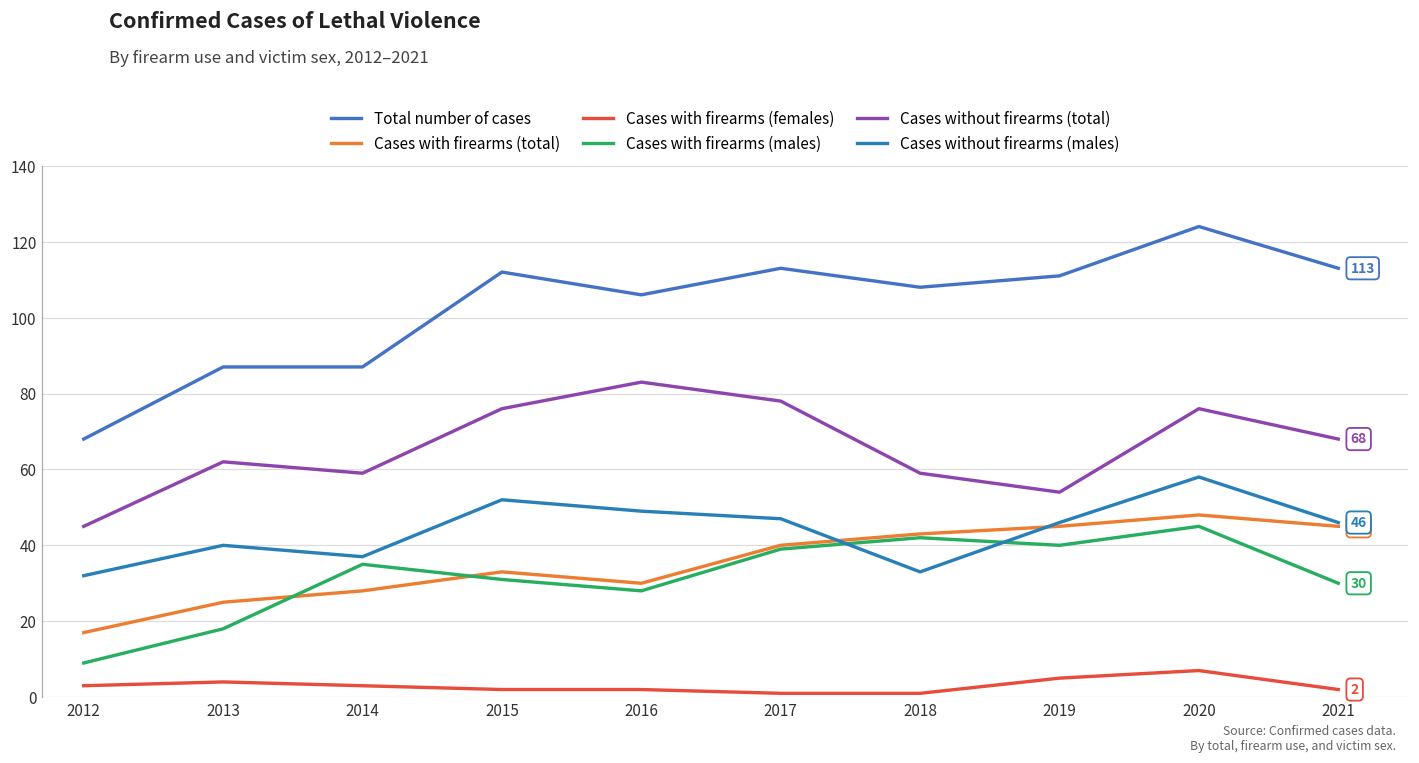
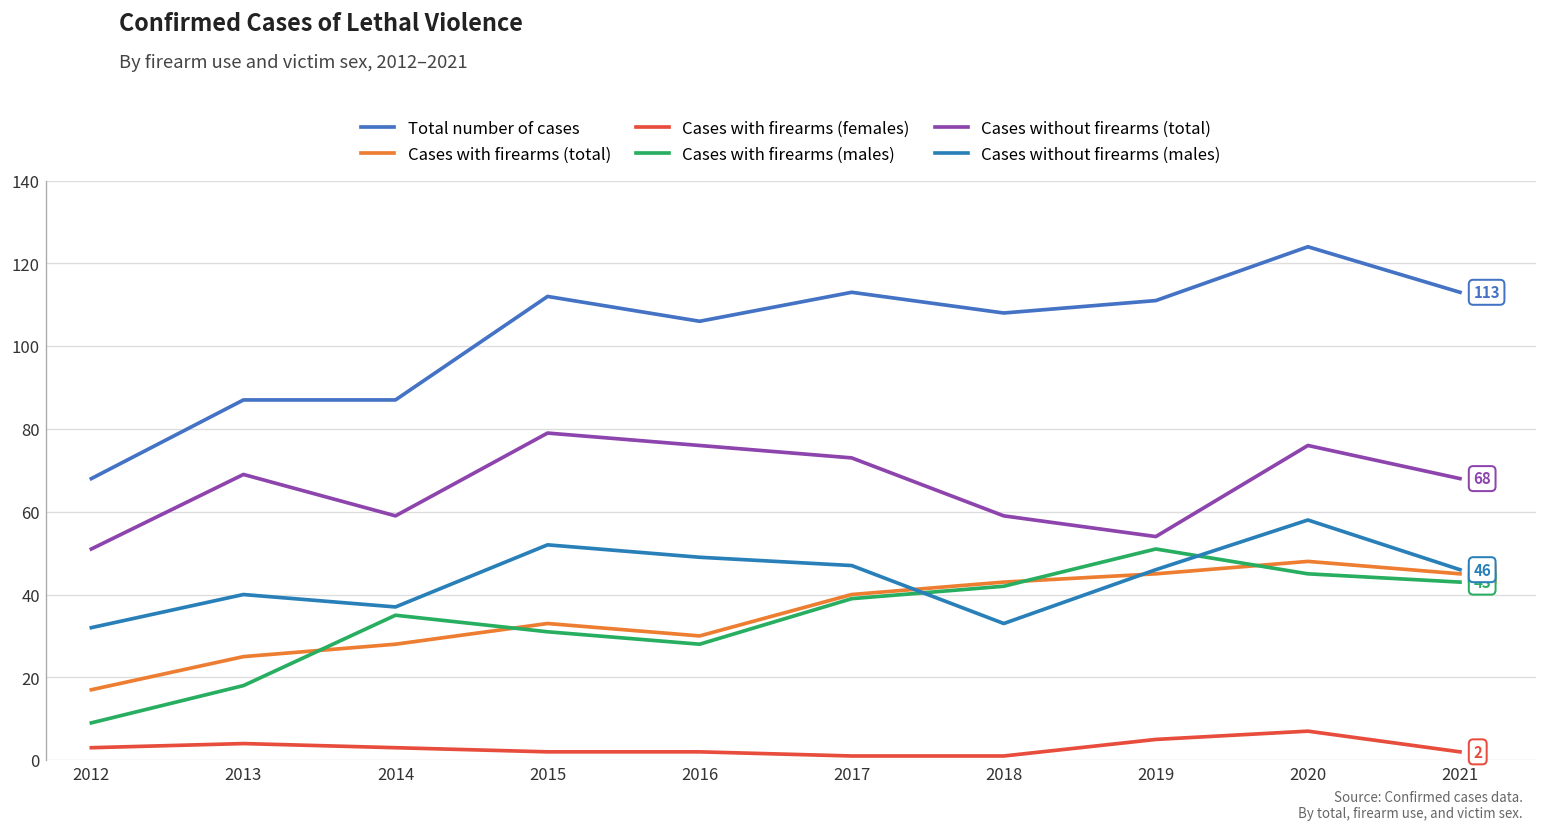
  {
    "Cases with firearms (males)": {
-     "2019": 40,
-     "2021": 30
+     "2019": 51,
+     "2021": 43
    },
    "Cases without firearms (total)": {
-     "2012": 45,
-     "2013": 62,
+     "2012": 51,
+     "2013": 69,
      "2014": 59,
-     "2015": 76,
-     "2016": 83,
-     "2017": 78,
+     "2015": 79,
+     "2016": 76,
+     "2017": 73,
      "2018": 59,
      "2019": 54,
      "2020": 76
    }
  }
